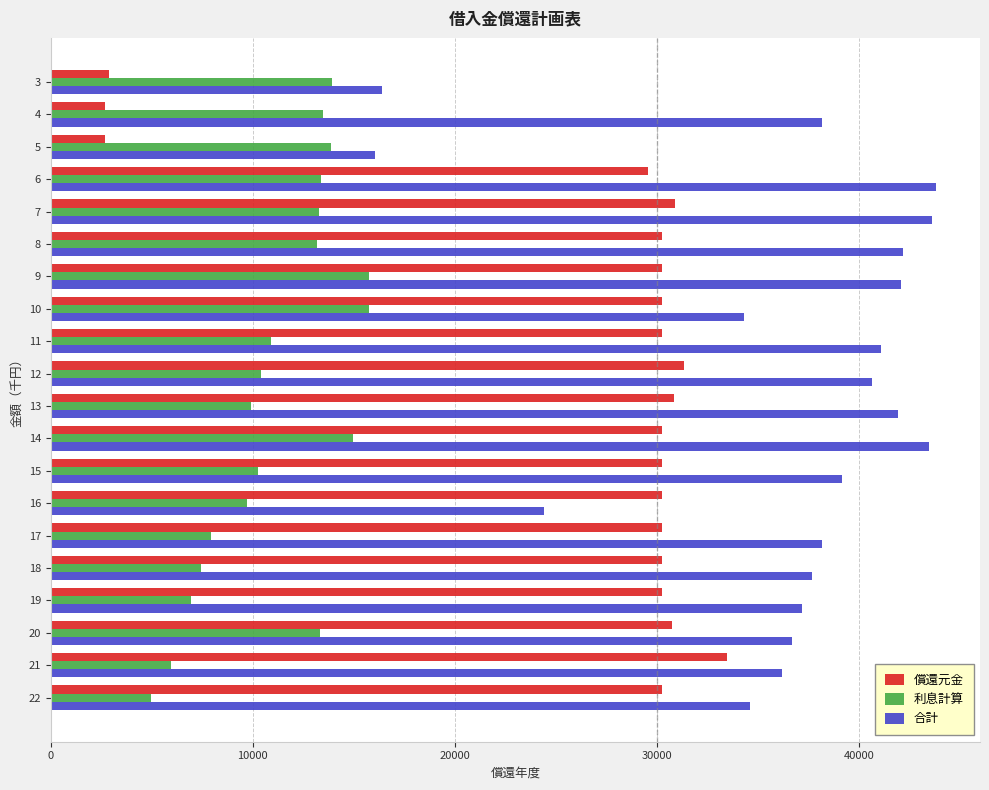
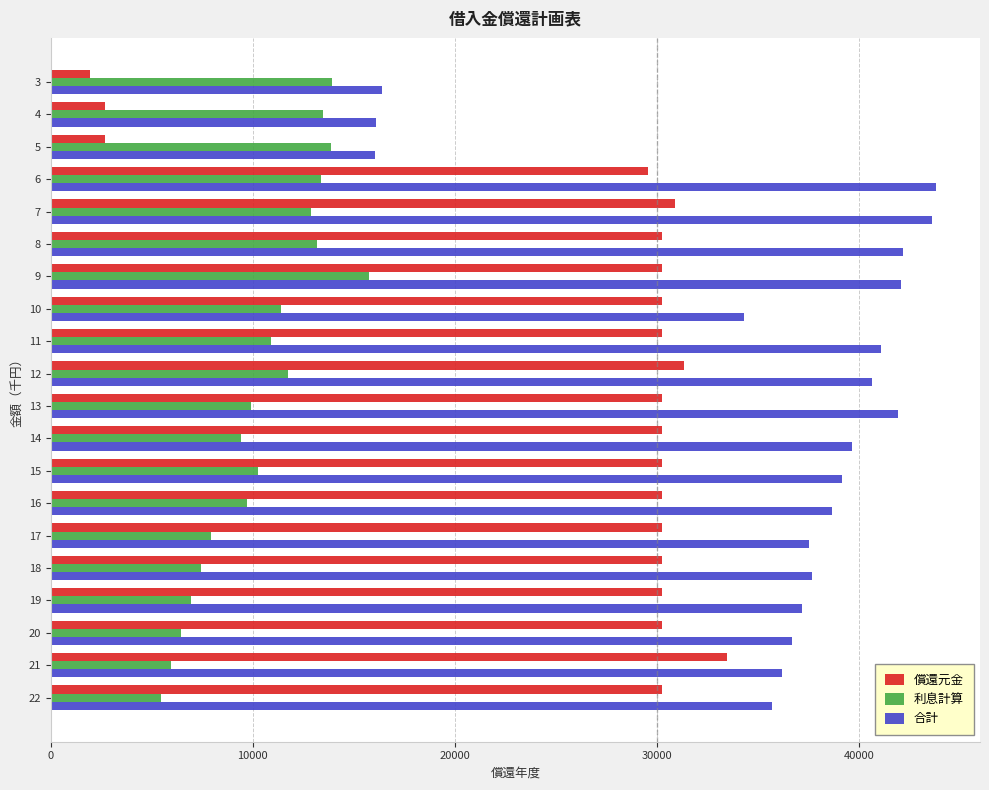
  {
    "償還元金": {
-     "3": 2900,
+     "3": 1900,
      "4": 2700,
      "5": 2700,
      "6": 29600,
      "7": 30900,
      "8": 30200,
      "9": 30200,
      "10": 30200,
      "11": 30200,
      "12": 31300,
-     "13": 30800,
+     "13": 30200,
      "14": 30200,
      "15": 30200,
      "16": 30200,
      "17": 30200,
      "18": 30200,
      "19": 30200,
-     "20": 30700,
+     "20": 30200,
      "21": 33500,
      "22": 30200
    },
    "利息計算": {
      "3": 13900,
      "4": 13500,
      "5": 13900,
      "6": 13400,
-     "7": 13300,
+     "7": 12900,
      "8": 13200,
      "9": 15700,
-     "10": 15700,
+     "10": 11400,
      "11": 10900,
-     "12": 10400,
+     "12": 11700,
      "13": 9900,
-     "14": 14900,
+     "14": 9400,
      "15": 10300,
      "16": 9700,
      "17": 7900,
      "18": 7400,
      "19": 6900,
-     "20": 13300,
+     "20": 6400,
      "21": 5900,
-     "22": 5000
+     "22": 5400
    },
    "合計": {
      "3": 16400,
-     "4": 38100,
+     "4": 16100,
      "5": 16100,
      "6": 43800,
      "7": 43600,
      "8": 42100,
      "9": 42100,
      "10": 34300,
      "11": 41100,
      "12": 40600,
      "13": 41900,
-     "14": 43400,
+     "14": 39600,
      "15": 39100,
-     "16": 24400,
-     "17": 38100,
+     "16": 38600,
+     "17": 37500,
      "18": 37600,
      "19": 37200,
      "20": 36700,
      "21": 36200,
-     "22": 34600
+     "22": 35700
    }
  }
